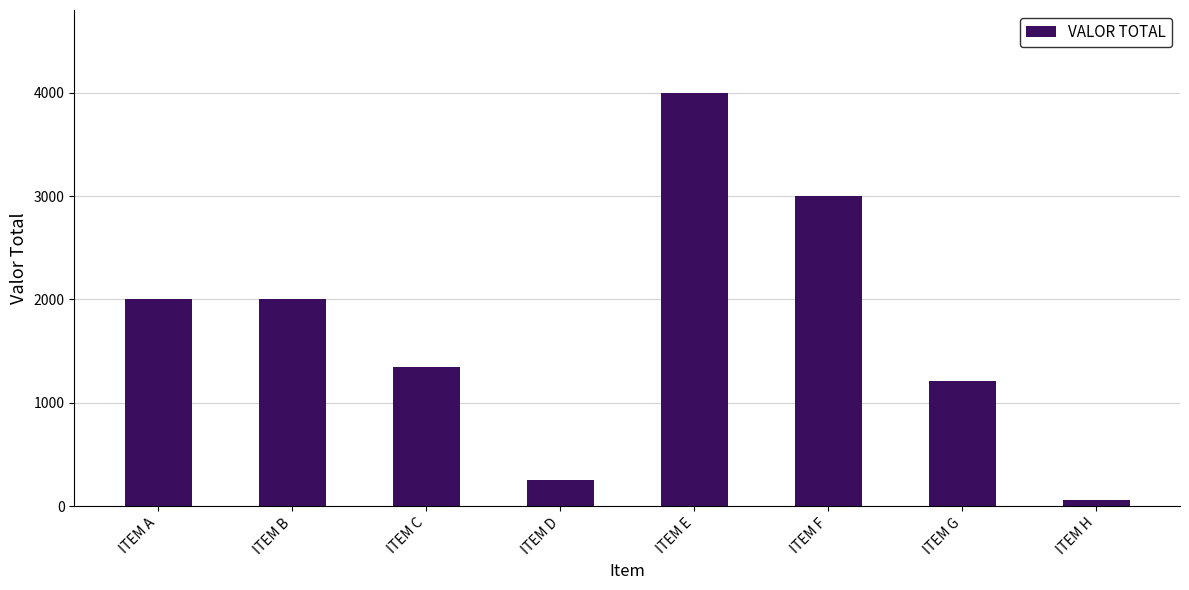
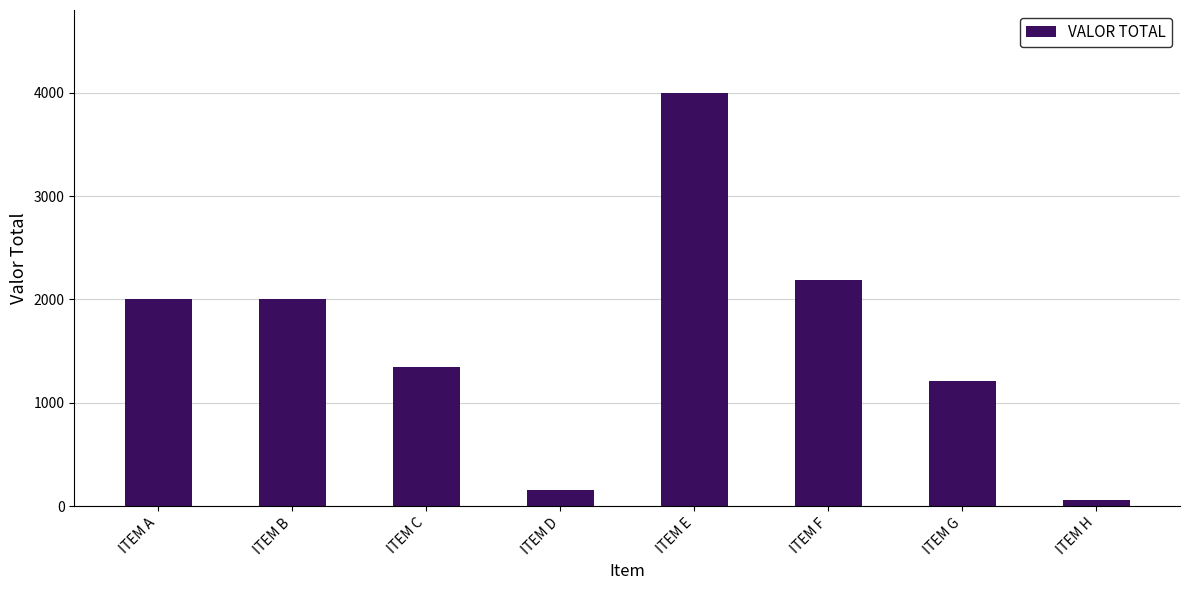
  {
    "ITEM A": 2000,
    "ITEM B": 2000,
    "ITEM C": 1350,
-   "ITEM D": 250,
+   "ITEM D": 160,
    "ITEM E": 4000,
-   "ITEM F": 3000,
+   "ITEM F": 2190,
    "ITEM G": 1210,
    "ITEM H": 60
  }
